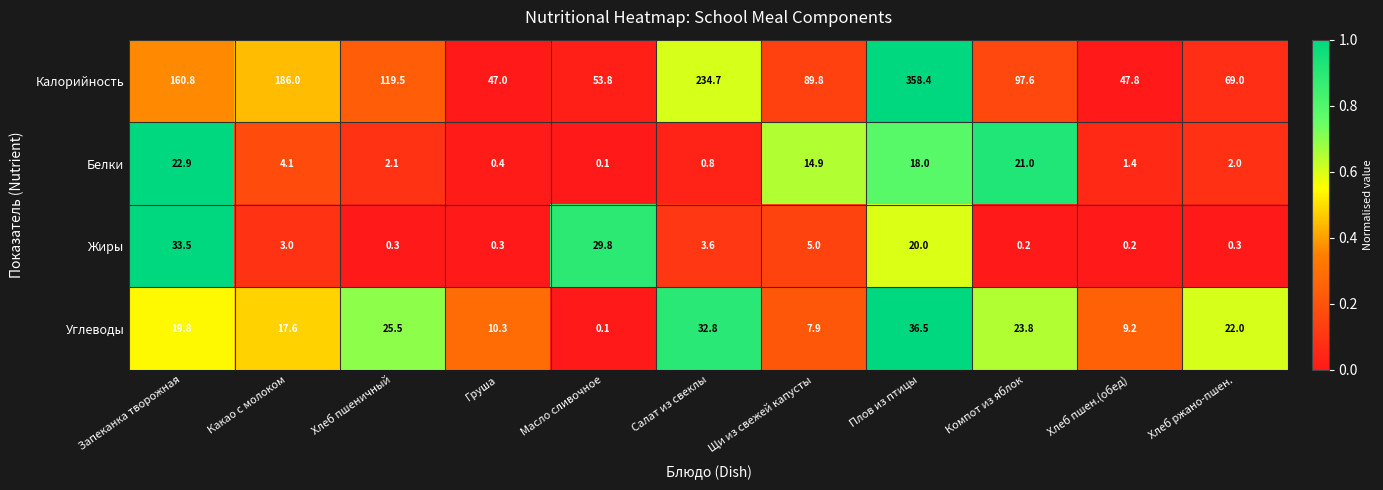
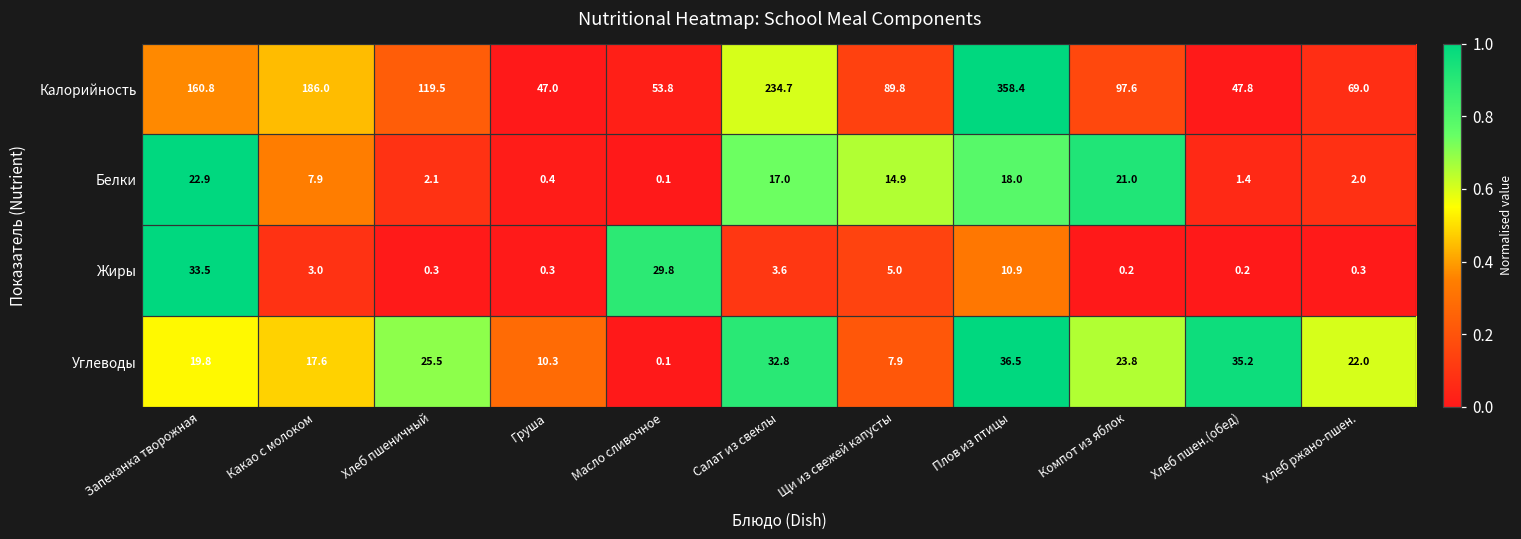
  {
    "Калорийность": {
      "Запеканка творожная": 160.8,
      "Какао с молоком": 186.0,
      "Хлеб пшеничный": 119.5,
      "Груша": 47.0,
      "Масло сливочное": 53.8,
      "Салат из свеклы": 234.7,
      "Щи из свежей капусты": 89.8,
      "Плов из птицы": 358.4,
      "Компот из яблок": 97.6,
      "Хлеб пшен.(обед)": 47.8,
      "Хлеб ржано-пшен.": 69.0
    },
    "Белки": {
      "Запеканка творожная": 22.9,
-     "Какао с молоком": 4.1,
+     "Какао с молоком": 7.9,
      "Хлеб пшеничный": 2.1,
      "Груша": 0.4,
      "Масло сливочное": 0.1,
-     "Салат из свеклы": 0.8,
+     "Салат из свеклы": 17.0,
      "Щи из свежей капусты": 14.9,
      "Плов из птицы": 18.0,
      "Компот из яблок": 21.0,
      "Хлеб пшен.(обед)": 1.4,
      "Хлеб ржано-пшен.": 2.0
    },
    "Жиры": {
      "Запеканка творожная": 33.5,
      "Какао с молоком": 3.0,
      "Хлеб пшеничный": 0.3,
      "Груша": 0.3,
      "Масло сливочное": 29.8,
      "Салат из свеклы": 3.6,
      "Щи из свежей капусты": 5.0,
-     "Плов из птицы": 20.0,
+     "Плов из птицы": 10.9,
      "Компот из яблок": 0.2,
      "Хлеб пшен.(обед)": 0.2,
      "Хлеб ржано-пшен.": 0.3
    },
    "Углеводы": {
      "Запеканка творожная": 19.8,
      "Какао с молоком": 17.6,
      "Хлеб пшеничный": 25.5,
      "Груша": 10.3,
      "Масло сливочное": 0.1,
      "Салат из свеклы": 32.8,
      "Щи из свежей капусты": 7.9,
      "Плов из птицы": 36.5,
      "Компот из яблок": 23.8,
-     "Хлеб пшен.(обед)": 9.2,
+     "Хлеб пшен.(обед)": 35.2,
      "Хлеб ржано-пшен.": 22.0
    }
  }
